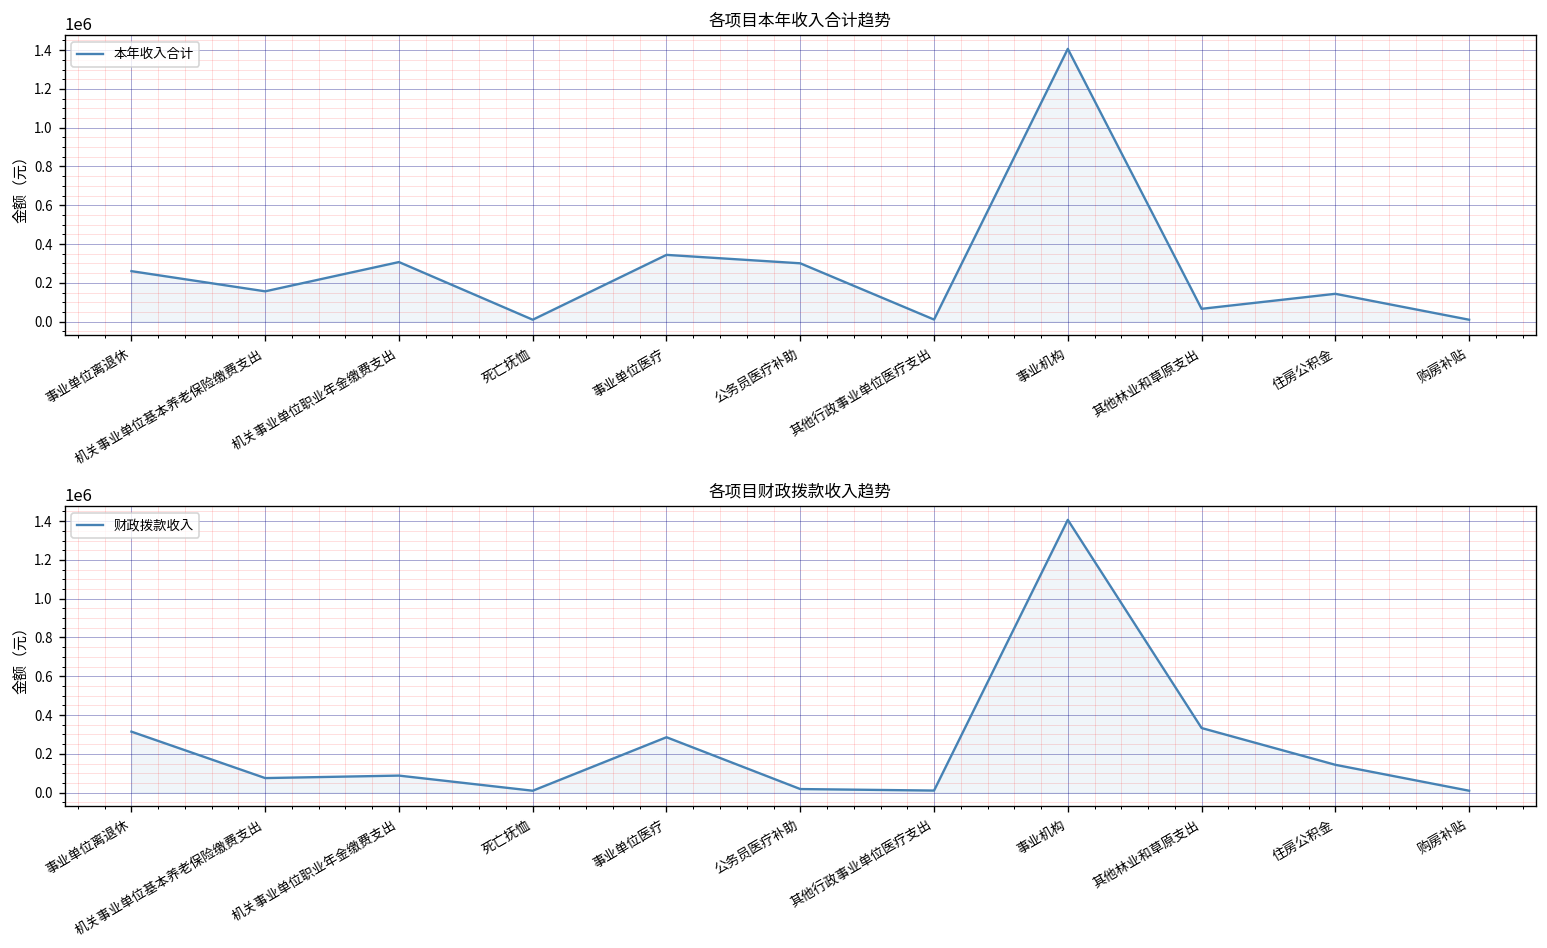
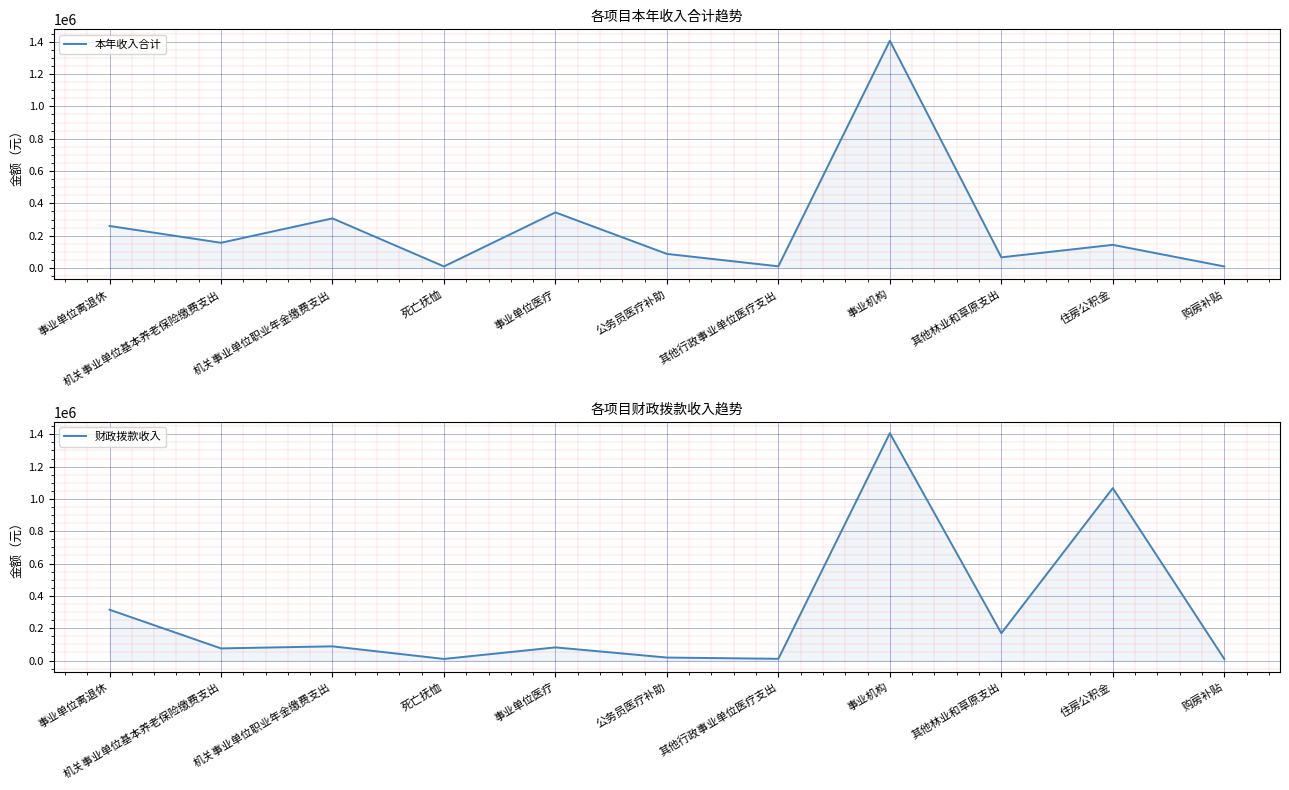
  {
    "各项目本年收入合计趋势": {
      "事业单位离退休": 260000,
      "机关事业单位基本养老保险缴费支出": 160000,
      "机关事业单位职业年金缴费支出": 310000,
      "死亡抚恤": 10000,
      "事业单位医疗": 340000,
-     "公务员医疗补助": 300000,
+     "公务员医疗补助": 90000,
      "其他行政事业单位医疗支出": 10000,
      "事业机构": 1410000,
      "其他林业和草原支出": 70000,
      "住房公积金": 140000,
      "购房补贴": 10000
    },
    "各项目财政拨款收入趋势": {
      "事业单位离退休": 310000,
      "机关事业单位基本养老保险缴费支出": 80000,
      "机关事业单位职业年金缴费支出": 90000,
      "死亡抚恤": 10000,
-     "事业单位医疗": 290000,
+     "事业单位医疗": 80000,
      "公务员医疗补助": 20000,
      "其他行政事业单位医疗支出": 10000,
      "事业机构": 1410000,
-     "其他林业和草原支出": 330000,
-     "住房公积金": 140000,
+     "其他林业和草原支出": 170000,
+     "住房公积金": 1070000,
      "购房补贴": 10000
    }
  }
